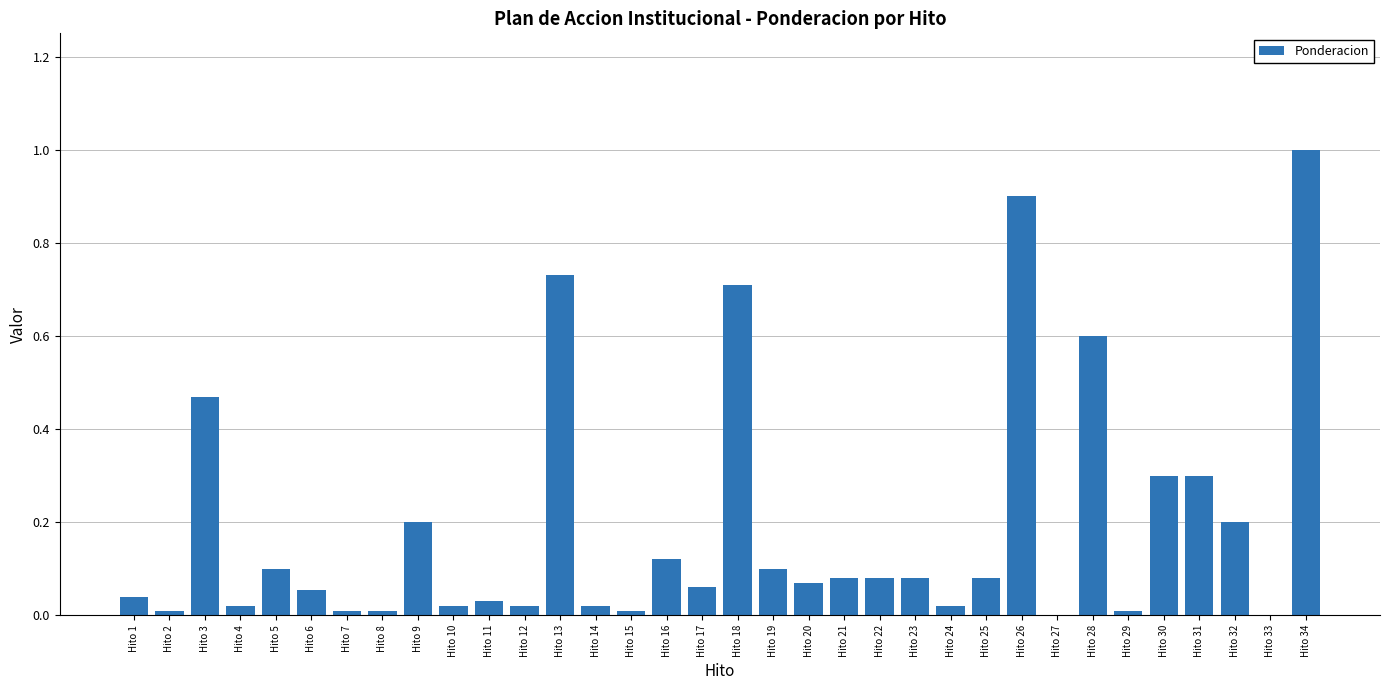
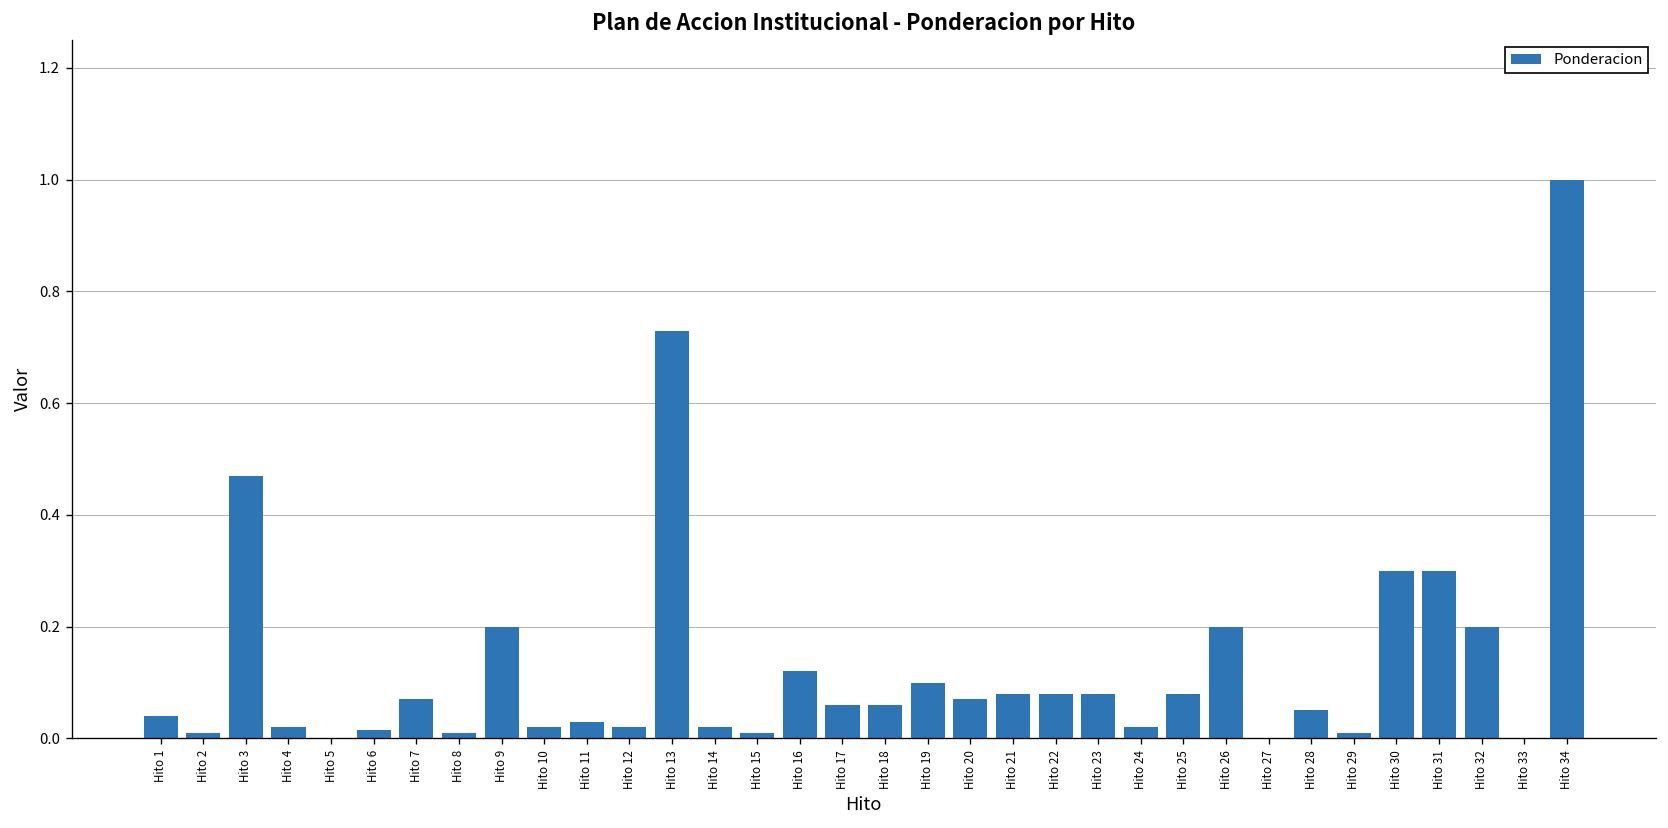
  {
    "Hito 1": 0.04,
    "Hito 2": 0.01,
    "Hito 3": 0.47,
    "Hito 4": 0.02,
-   "Hito 5": 0.1,
-   "Hito 6": 0.06,
-   "Hito 7": 0.01,
+   "Hito 5": 0.0,
+   "Hito 6": 0.02,
+   "Hito 7": 0.07,
    "Hito 8": 0.01,
    "Hito 9": 0.20,
    "Hito 10": 0.02,
    "Hito 11": 0.03,
    "Hito 12": 0.02,
    "Hito 13": 0.73,
    "Hito 14": 0.02,
    "Hito 15": 0.01,
    "Hito 16": 0.12,
    "Hito 17": 0.06,
-   "Hito 18": 0.71,
+   "Hito 18": 0.06,
    "Hito 19": 0.10,
    "Hito 20": 0.07,
    "Hito 21": 0.08,
    "Hito 22": 0.08,
    "Hito 23": 0.08,
    "Hito 24": 0.02,
    "Hito 25": 0.08,
-   "Hito 26": 0.9,
+   "Hito 26": 0.2,
    "Hito 27": 0.00,
-   "Hito 28": 0.60,
+   "Hito 28": 0.05,
    "Hito 29": 0.01,
    "Hito 30": 0.30,
    "Hito 31": 0.30,
    "Hito 32": 0.20,
    "Hito 33": 0.00,
    "Hito 34": 1.00
  }
